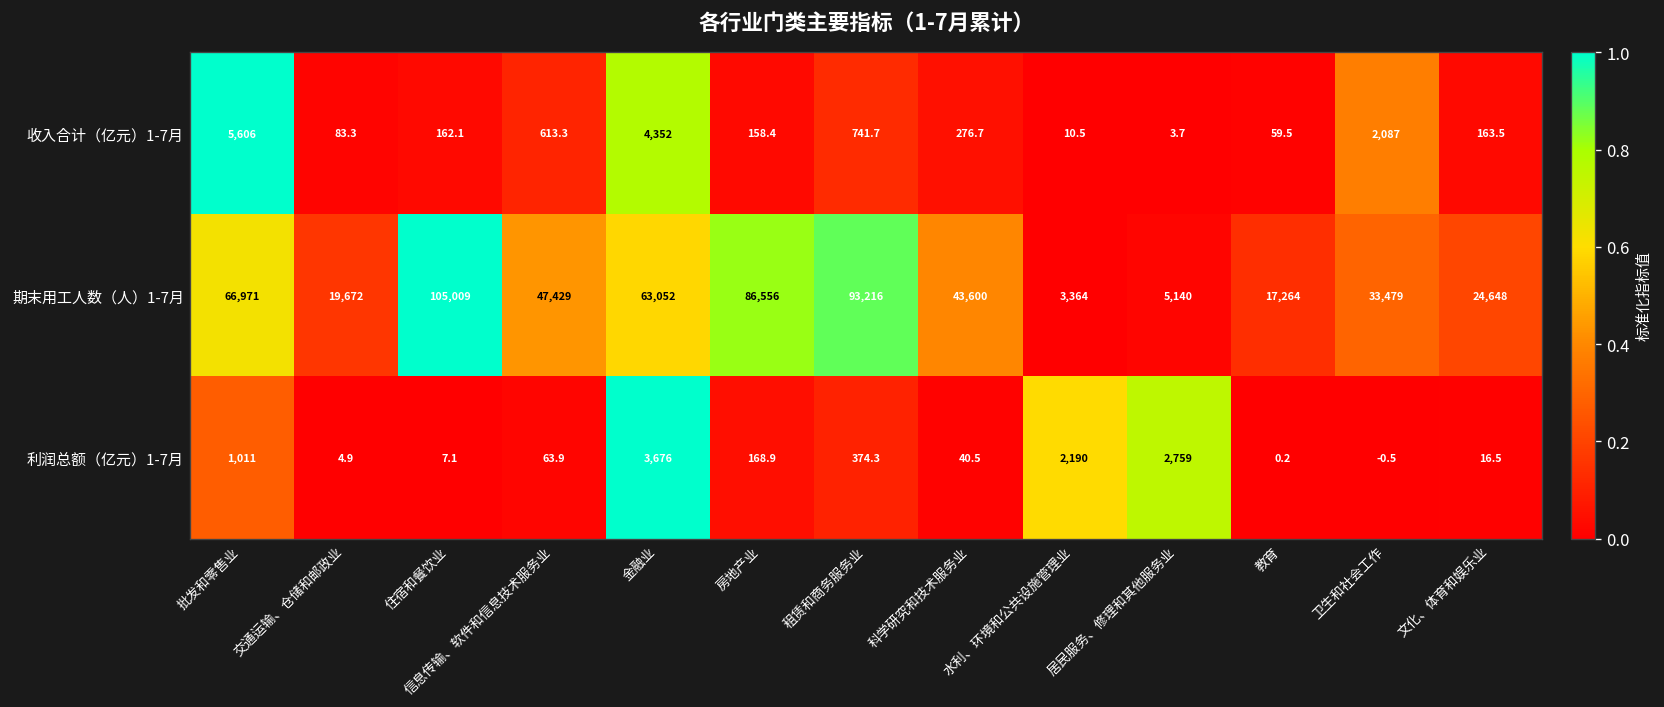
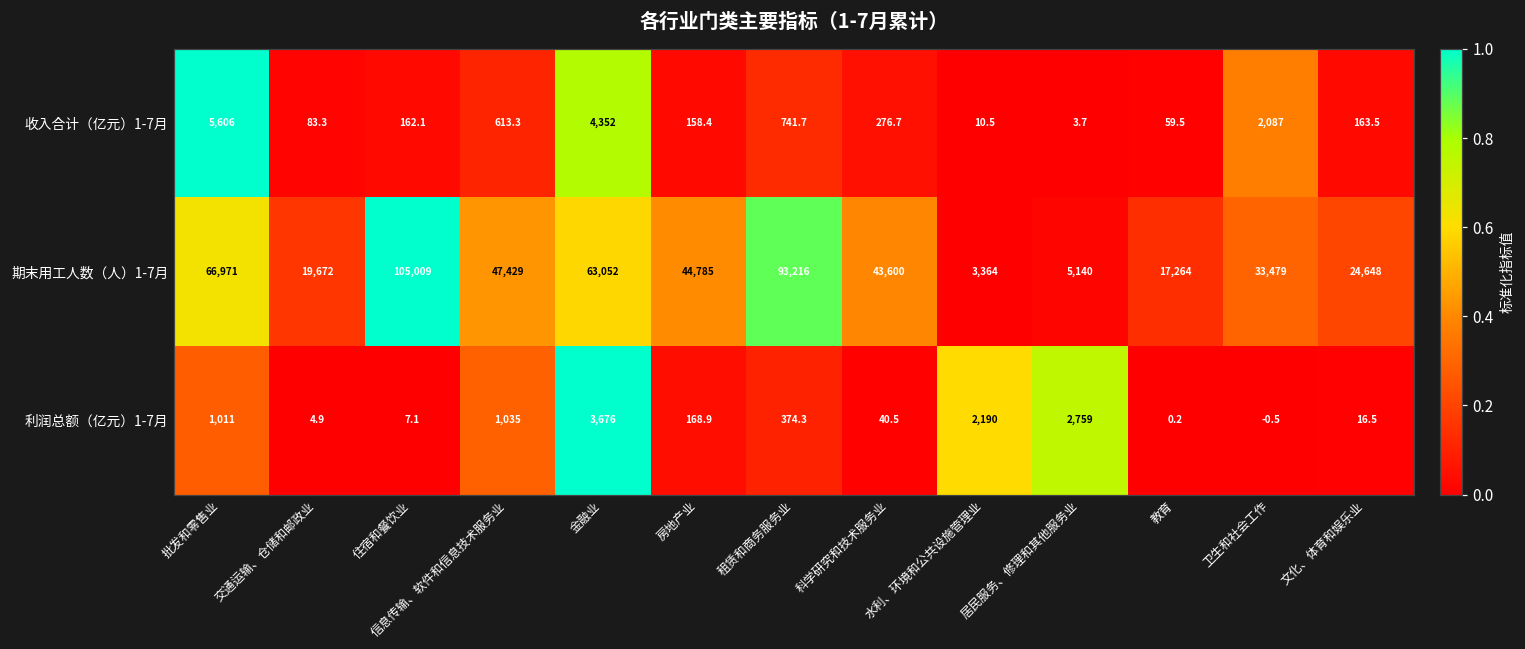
  {
    "收入合计（亿元）1-7月": {
      "批发和零售业": "5,606",
      "交通运输、仓储和邮政业": "83.3",
      "住宿和餐饮业": "162.1",
      "信息传输、软件和信息技术服务业": "613.3",
      "金融业": "4,352",
      "房地产业": "158.4",
      "租赁和商务服务业": "741.7",
      "科学研究和技术服务业": "276.7",
      "水利、环境和公共设施管理业": "10.5",
      "居民服务、修理和其他服务业": "3.7",
      "教育": "59.5",
      "卫生和社会工作": "2,087",
      "文化、体育和娱乐业": "163.5"
    },
    "期末用工人数（人）1-7月": {
      "批发和零售业": "66,971",
      "交通运输、仓储和邮政业": "19,672",
      "住宿和餐饮业": "105,009",
      "信息传输、软件和信息技术服务业": "47,429",
      "金融业": "63,052",
-     "房地产业": "86,556",
+     "房地产业": "44,785",
      "租赁和商务服务业": "93,216",
      "科学研究和技术服务业": "43,600",
      "水利、环境和公共设施管理业": "3,364",
      "居民服务、修理和其他服务业": "5,140",
      "教育": "17,264",
      "卫生和社会工作": "33,479",
      "文化、体育和娱乐业": "24,648"
    },
    "利润总额（亿元）1-7月": {
      "批发和零售业": "1,011",
      "交通运输、仓储和邮政业": "4.9",
      "住宿和餐饮业": "7.1",
-     "信息传输、软件和信息技术服务业": "63.9",
+     "信息传输、软件和信息技术服务业": "1,035",
      "金融业": "3,676",
      "房地产业": "168.9",
      "租赁和商务服务业": "374.3",
      "科学研究和技术服务业": "40.5",
      "水利、环境和公共设施管理业": "2,190",
      "居民服务、修理和其他服务业": "2,759",
      "教育": "0.2",
      "卫生和社会工作": "-0.5",
      "文化、体育和娱乐业": "16.5"
    }
  }
